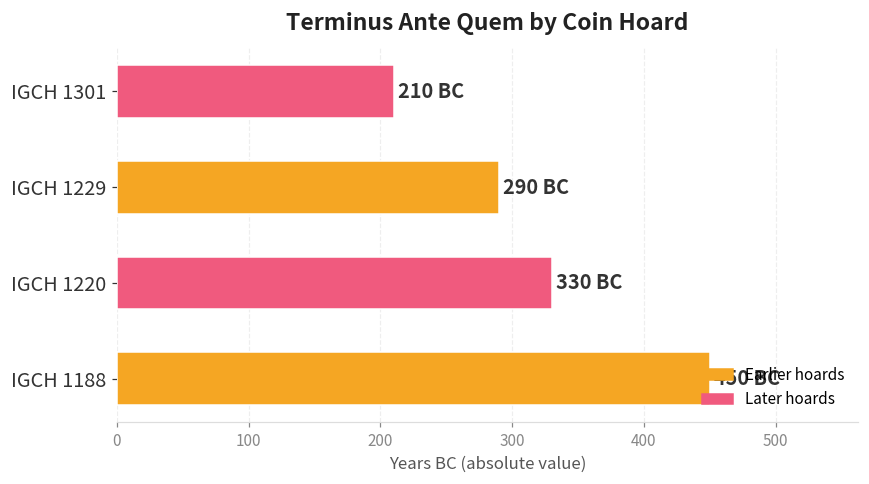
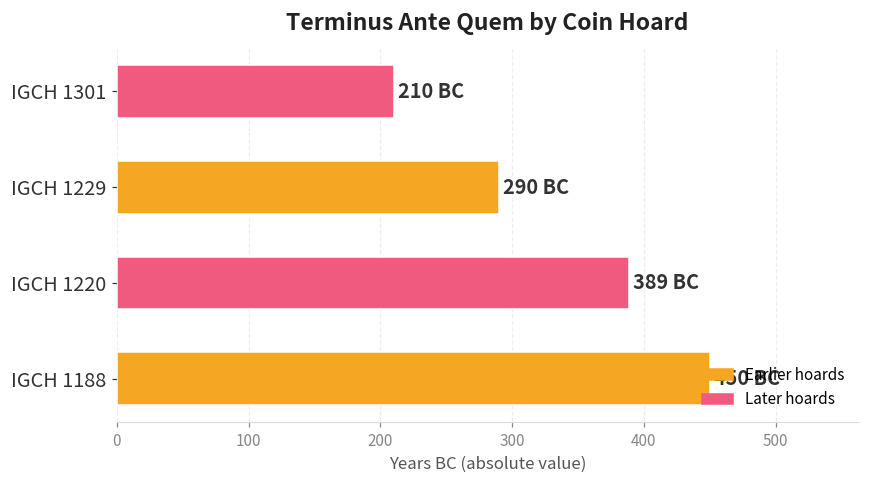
  {
    "IGCH 1301": 210,
    "IGCH 1229": 290,
-   "IGCH 1220": 330,
+   "IGCH 1220": 389,
    "IGCH 1188": 450
  }
